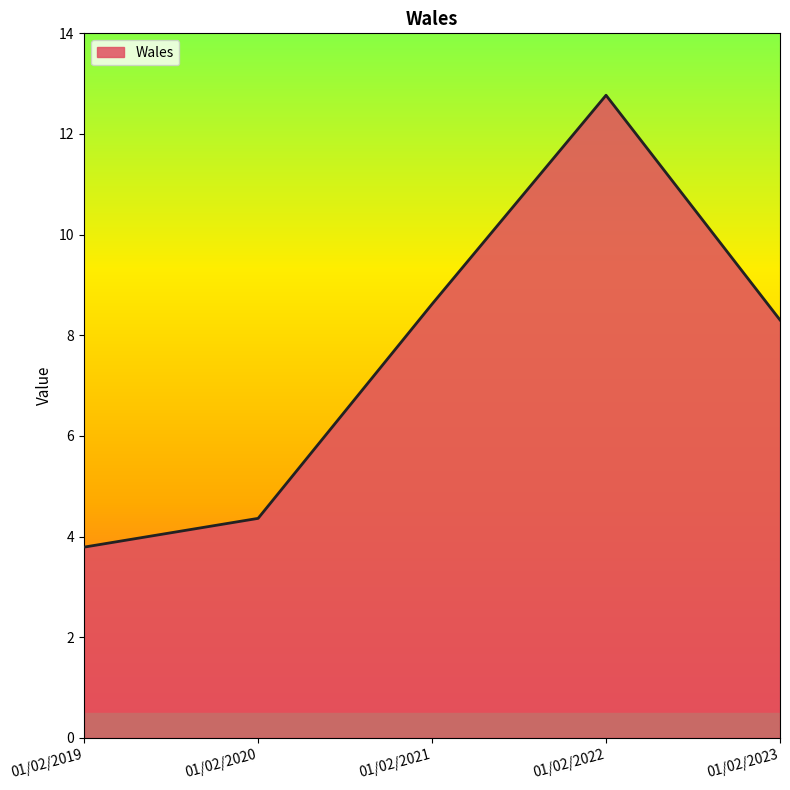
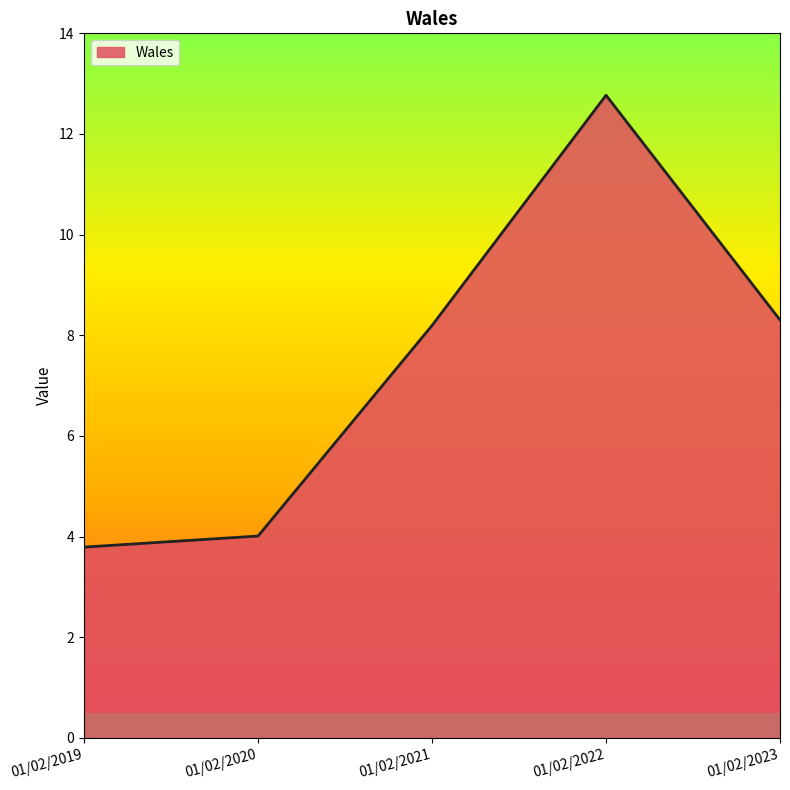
  {
    "01/02/2019": 3.8,
-   "01/02/2020": 4.4,
-   "01/02/2021": 8.6,
+   "01/02/2020": 4.0,
+   "01/02/2021": 8.2,
    "01/02/2022": 12.8,
    "01/02/2023": 8.3
  }
